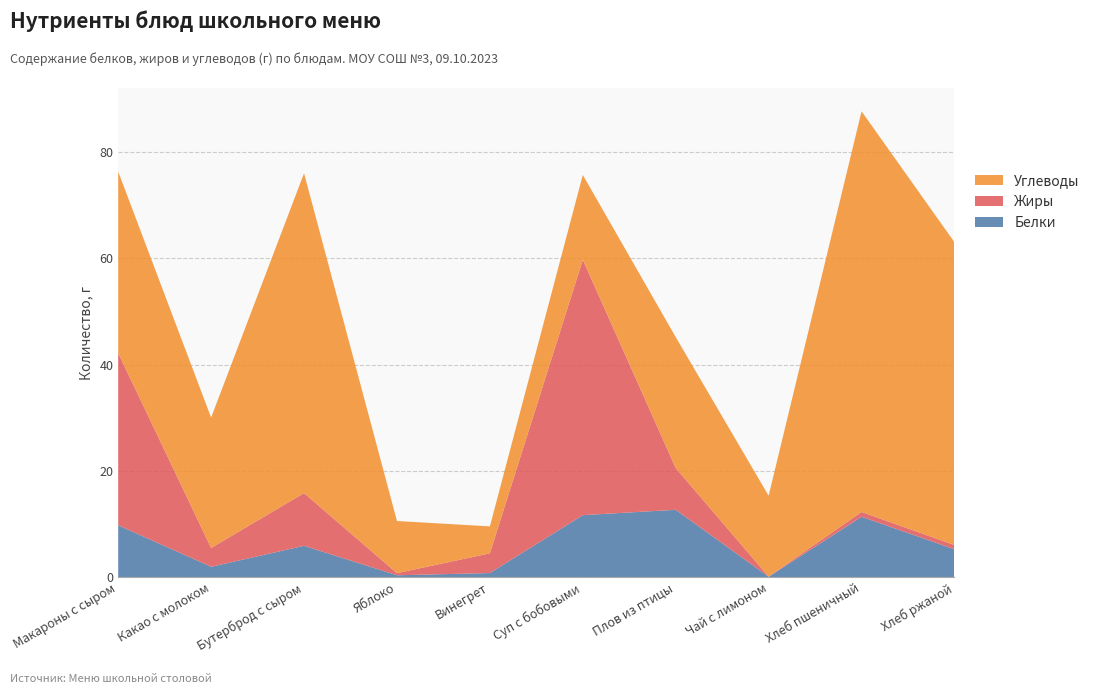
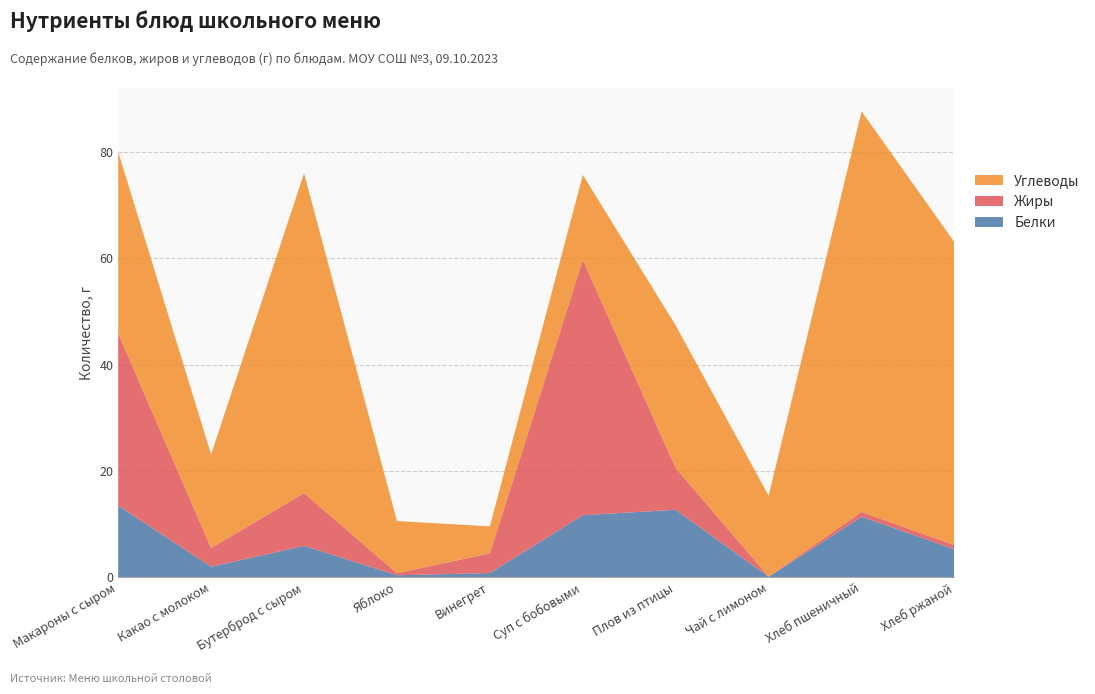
  {
    "Белки": {
-     "Макароны с сыром": 10,
+     "Макароны с сыром": 14,
      "Какао с молоком": 2,
      "Бутерброд с сыром": 6,
      "Винегрет": 1,
      "Суп с бобовыми": 12,
      "Плов из птицы": 13,
      "Хлеб пшеничный": 11,
      "Хлеб ржаной": 5
    },
    "Жиры": {
      "Макароны с сыром": 32,
      "Какао с молоком": 4,
      "Бутерброд с сыром": 10,
      "Винегрет": 4,
      "Суп с бобовыми": 48,
      "Плов из птицы": 8,
      "Хлеб пшеничный": 1,
      "Хлеб ржаной": 1
    },
    "Углеводы": {
      "Макароны с сыром": 34,
-     "Какао с молоком": 25,
+     "Какао с молоком": 18,
      "Бутерброд с сыром": 60,
      "Яблоко": 10,
      "Винегрет": 5,
      "Суп с бобовыми": 16,
-     "Плов из птицы": 25,
+     "Плов из птицы": 27,
      "Чай с лимоном": 15,
      "Хлеб пшеничный": 75,
      "Хлеб ржаной": 57
    }
  }
